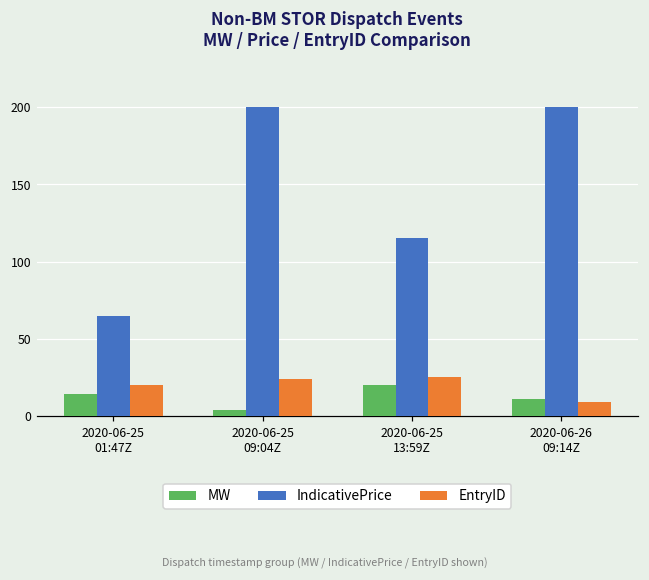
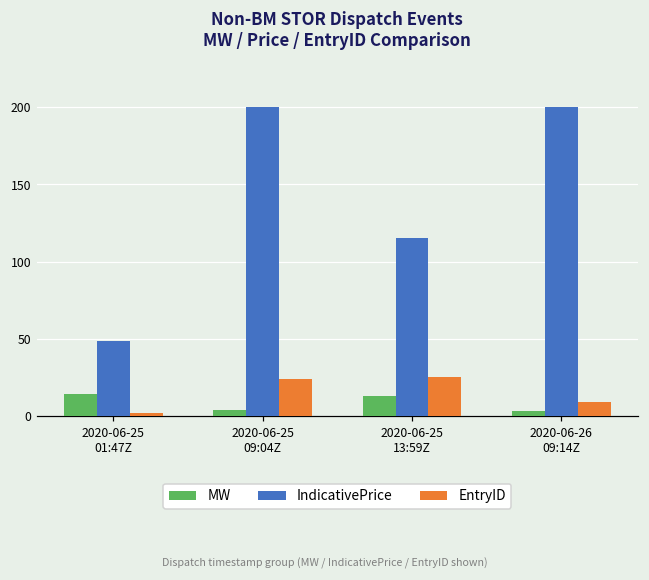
  {
    "MW": {
      "2020-06-25 01:47Z": 14,
      "2020-06-25 09:04Z": 4,
-     "2020-06-25 13:59Z": 20,
-     "2020-06-26 09:14Z": 11
+     "2020-06-25 13:59Z": 13,
+     "2020-06-26 09:14Z": 3
    },
    "IndicativePrice": {
-     "2020-06-25 01:47Z": 65,
+     "2020-06-25 01:47Z": 49,
      "2020-06-25 09:04Z": 200,
      "2020-06-25 13:59Z": 115,
      "2020-06-26 09:14Z": 200
    },
    "EntryID": {
-     "2020-06-25 01:47Z": 20,
+     "2020-06-25 01:47Z": 2,
      "2020-06-25 09:04Z": 24,
      "2020-06-25 13:59Z": 25,
      "2020-06-26 09:14Z": 9
    }
  }
